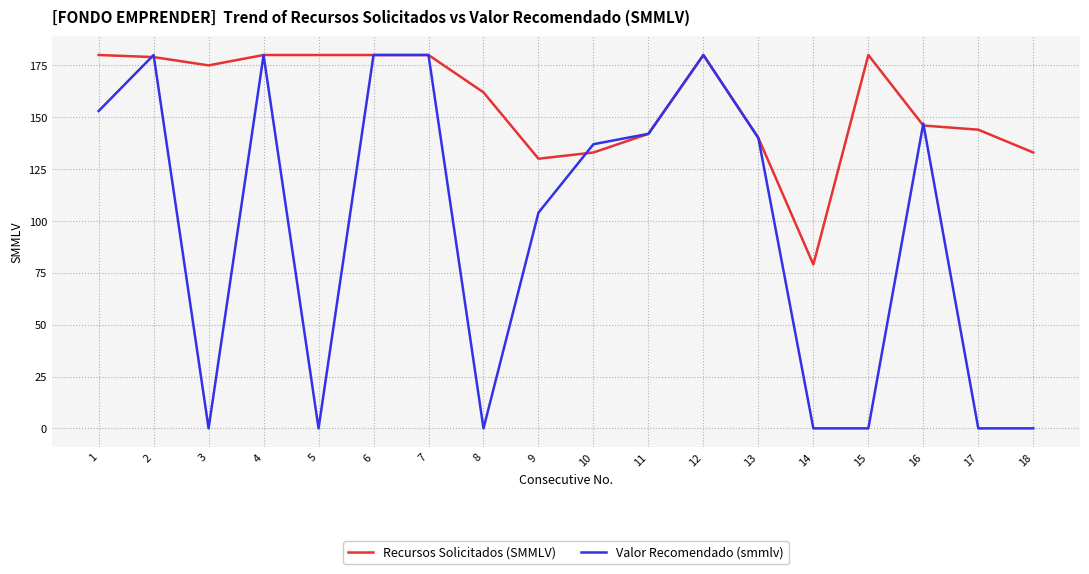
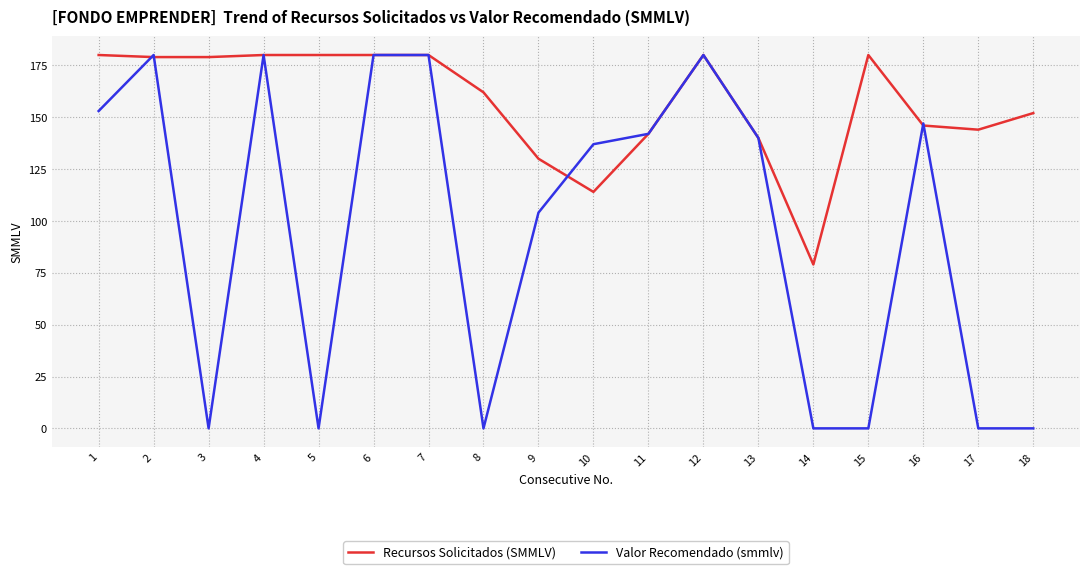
  {
    "Recursos Solicitados (SMMLV)": {
      "1": 180,
-     "3": 175,
+     "3": 179,
      "5": 180,
      "8": 162,
      "9": 130,
-     "10": 133,
+     "10": 114,
      "14": 79,
      "15": 180,
      "17": 144,
-     "18": 133
+     "18": 152
    },
    "Valor Recomendado (smmlv)": {
      "1": 153,
      "3": 0,
      "5": 0,
      "8": 0,
      "9": 104,
      "10": 137,
      "14": 0,
      "15": 0,
      "17": 0,
      "18": 0
    }
  }
